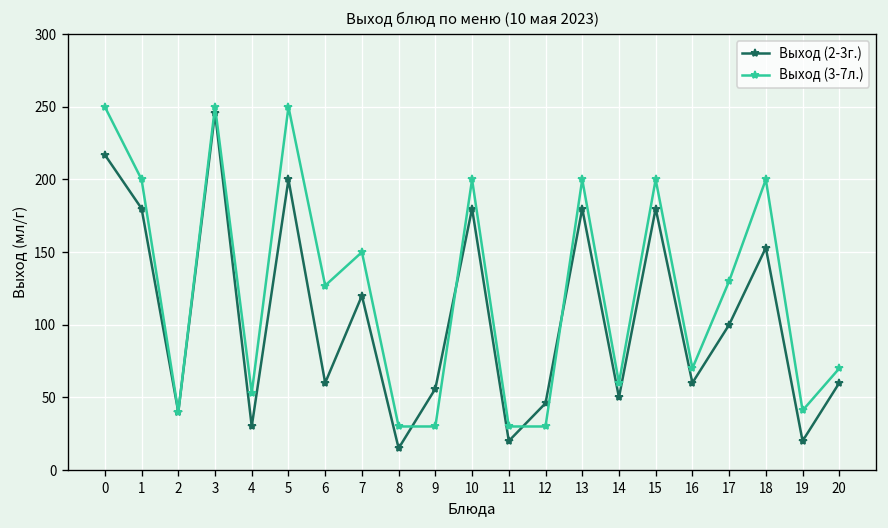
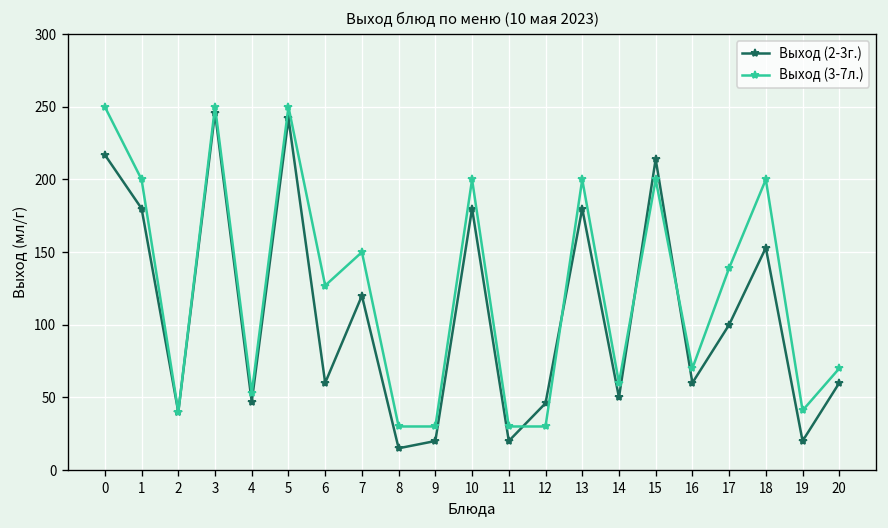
  {
    "Выход (2-3г.)": {
      "0": 217,
      "1": 180,
      "3": 246,
-     "4": 30,
-     "5": 200,
+     "4": 47,
+     "5": 242,
      "6": 60,
      "7": 120,
      "8": 15,
-     "9": 56,
+     "9": 20,
      "10": 180,
      "11": 20,
      "12": 46,
      "13": 180,
      "14": 50,
-     "15": 180,
+     "15": 214,
      "16": 60,
      "17": 100,
      "18": 153,
      "19": 20,
      "20": 60
    },
    "Выход (3-7л.)": {
      "0": 250,
      "1": 200,
      "3": 250,
      "4": 53,
      "5": 250,
      "6": 127,
      "7": 150,
      "8": 30,
      "9": 30,
      "10": 200,
      "11": 30,
      "12": 30,
      "13": 200,
      "14": 60,
      "15": 200,
      "16": 70,
-     "17": 130,
+     "17": 139,
      "18": 200,
      "19": 41,
      "20": 70
    }
  }
